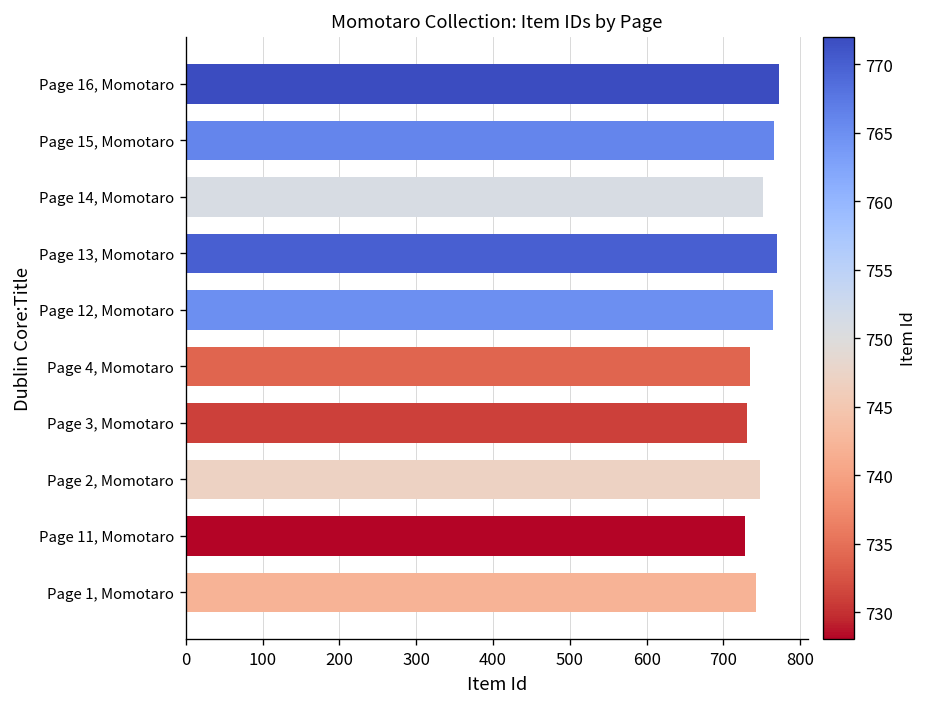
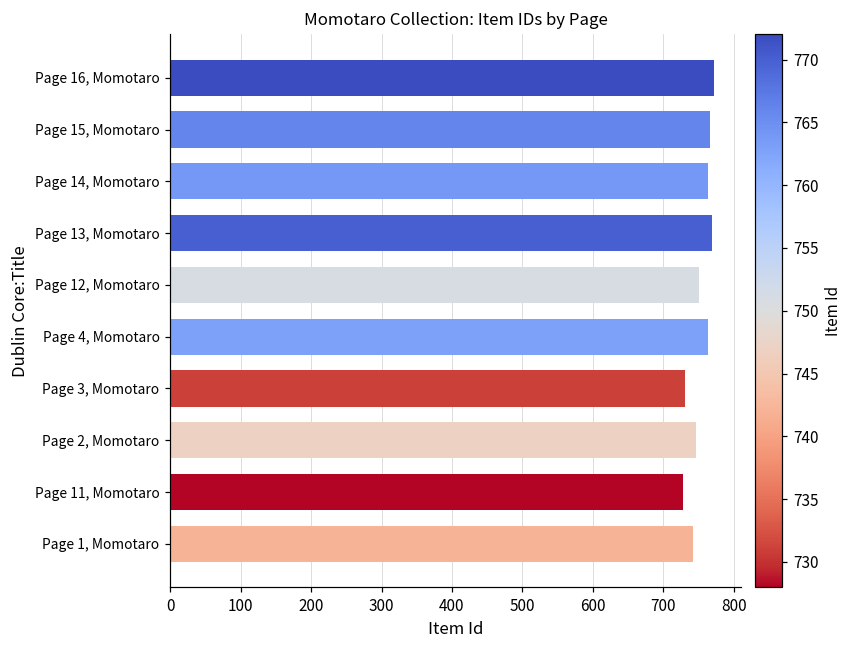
  {
    "Page 16, Momotaro": 770,
    "Page 15, Momotaro": 770,
-   "Page 14, Momotaro": 750,
+   "Page 14, Momotaro": 760,
    "Page 13, Momotaro": 770,
-   "Page 12, Momotaro": 770,
-   "Page 4, Momotaro": 730,
+   "Page 12, Momotaro": 750,
+   "Page 4, Momotaro": 760,
    "Page 3, Momotaro": 730,
    "Page 2, Momotaro": 750,
    "Page 11, Momotaro": 730,
    "Page 1, Momotaro": 740
  }
